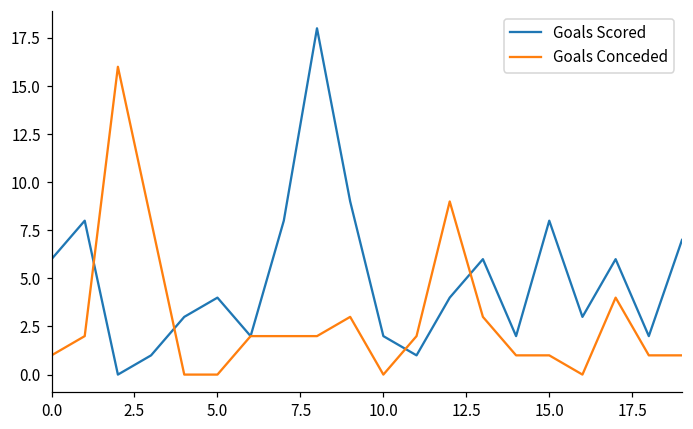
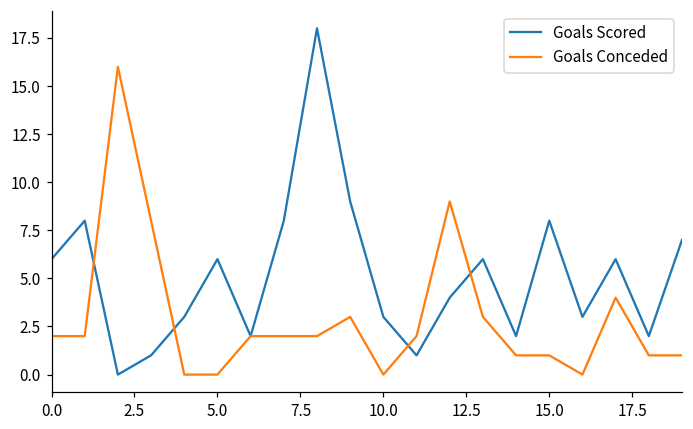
  {
    "Goals Scored": {
      "0.0": 6,
-     "5.0": 4,
-     "10.0": 2,
+     "5.0": 6,
+     "10.0": 3,
      "15.0": 8
    },
    "Goals Conceded": {
-     "0.0": 1,
+     "0.0": 2,
      "5.0": 0,
      "10.0": 0,
      "15.0": 1
    }
  }
